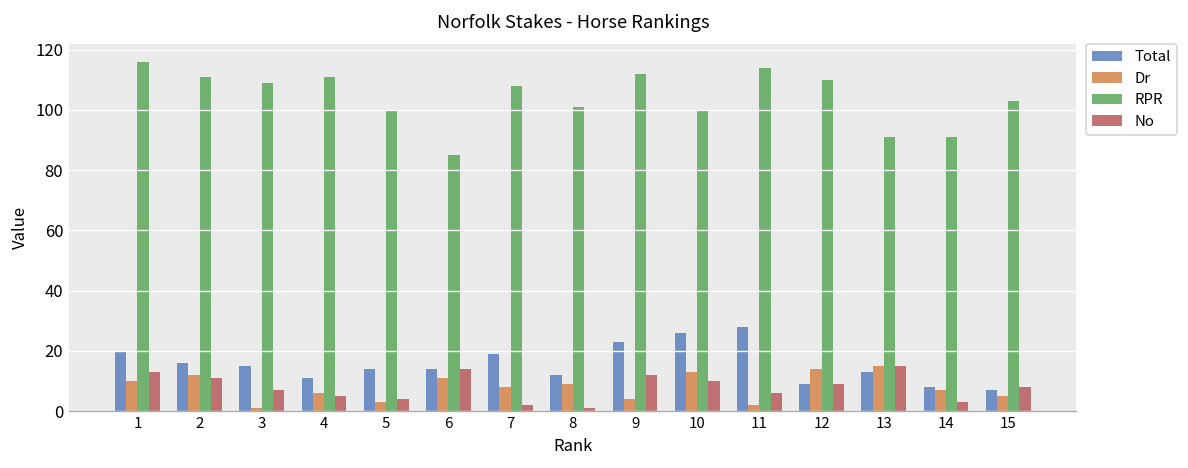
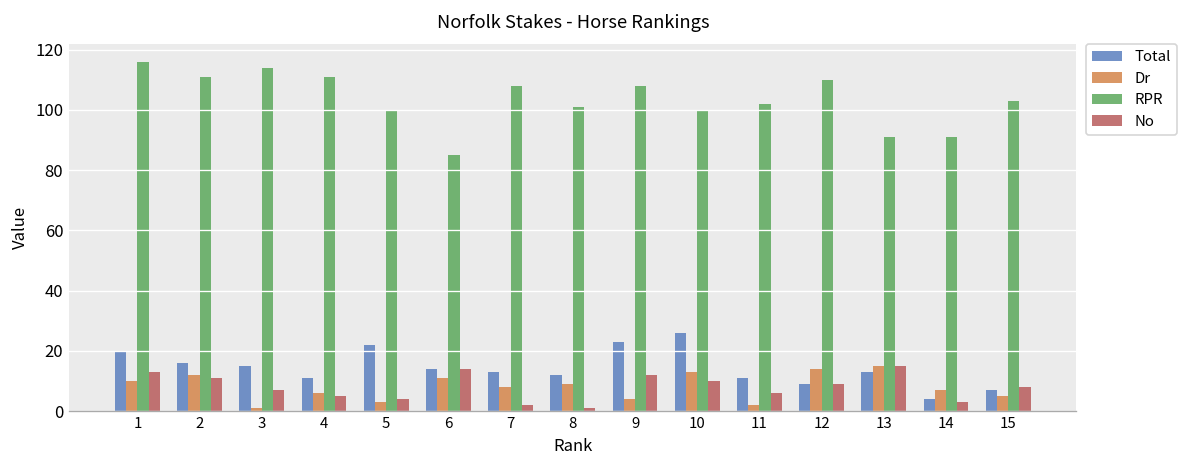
  {
    "Total": {
      "1": 20,
      "2": 16,
      "3": 15,
      "4": 11,
-     "5": 14,
+     "5": 22,
      "6": 14,
-     "7": 19,
+     "7": 13,
      "8": 12,
      "9": 23,
      "10": 26,
-     "11": 28,
+     "11": 11,
      "12": 9,
      "13": 13,
-     "14": 8,
+     "14": 4,
      "15": 7
    },
    "RPR": {
      "1": 116,
      "2": 111,
-     "3": 109,
+     "3": 114,
      "4": 111,
      "5": 100,
      "6": 85,
      "7": 108,
      "8": 101,
-     "9": 112,
+     "9": 108,
      "10": 100,
-     "11": 114,
+     "11": 102,
      "12": 110,
      "13": 91,
      "14": 91,
      "15": 103
    }
  }
